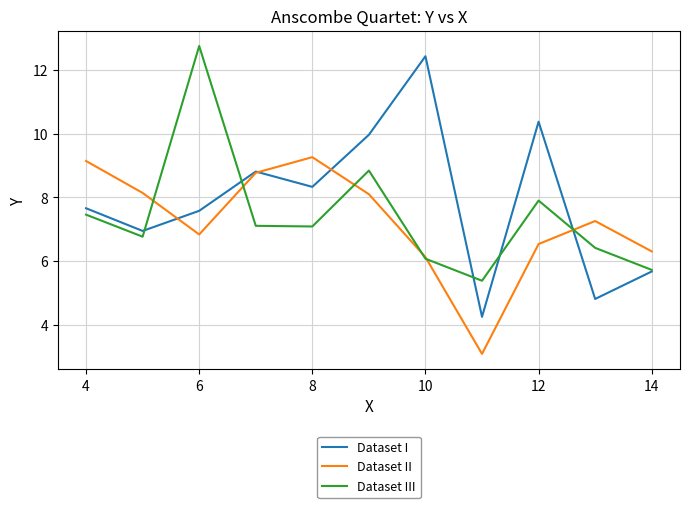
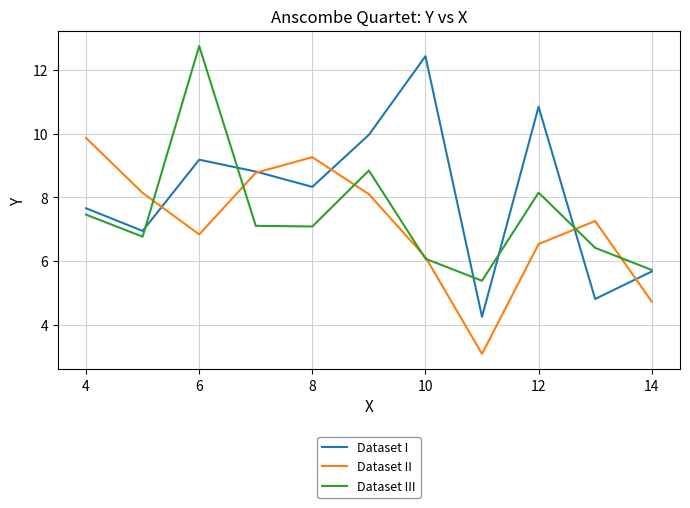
  {
    "Dataset I": {
      "4": 7.7,
-     "6": 7.6,
+     "6": 9.2,
      "8": 8.3,
      "10": 12.4,
-     "12": 10.4
+     "12": 10.8
    },
    "Dataset II": {
-     "4": 9.1,
+     "4": 9.9,
      "6": 6.8,
      "8": 9.3,
      "12": 6.5,
-     "14": 6.3
+     "14": 4.7
    },
    "Dataset III": {
      "4": 7.5,
      "6": 12.7,
      "8": 7.1,
-     "12": 7.9
+     "12": 8.2
    }
  }
